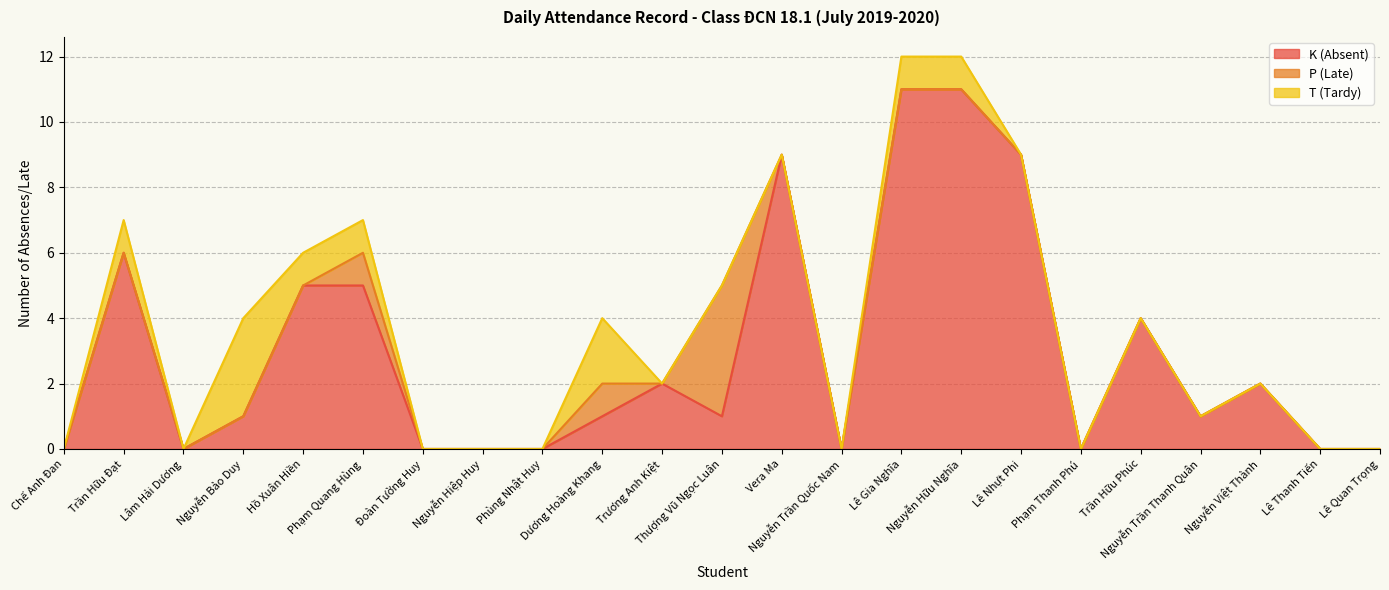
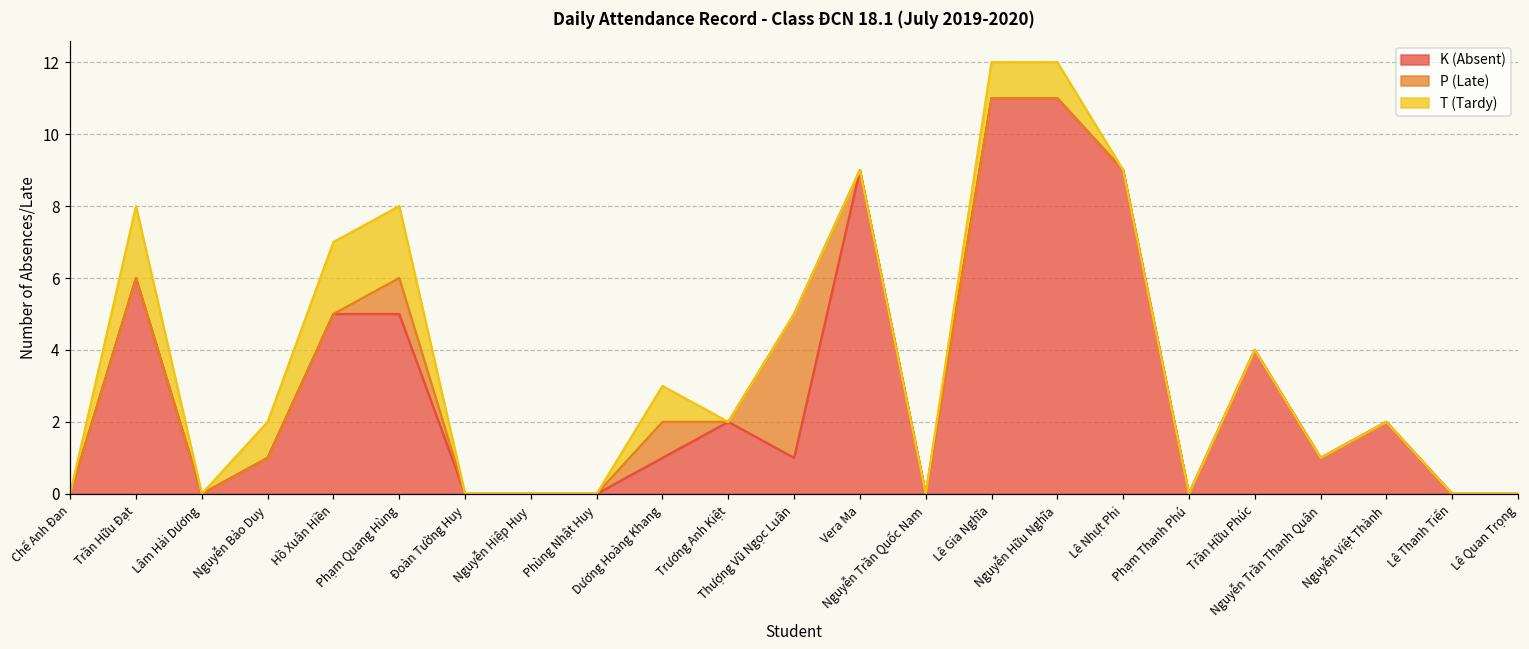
  {
    "T (Tardy)": {
-     "Trần Hữu Đạt": 1,
-     "Nguyễn Bảo Duy": 3,
-     "Hồ Xuân Hiền": 1,
-     "Phạm Quang Hùng": 1,
-     "Dương Hoàng Khang": 2,
+     "Trần Hữu Đạt": 2,
+     "Nguyễn Bảo Duy": 1,
+     "Hồ Xuân Hiền": 2,
+     "Phạm Quang Hùng": 2,
+     "Dương Hoàng Khang": 1,
      "Lê Gia Nghĩa": 1,
      "Nguyễn Hữu Nghĩa": 1
    }
  }
